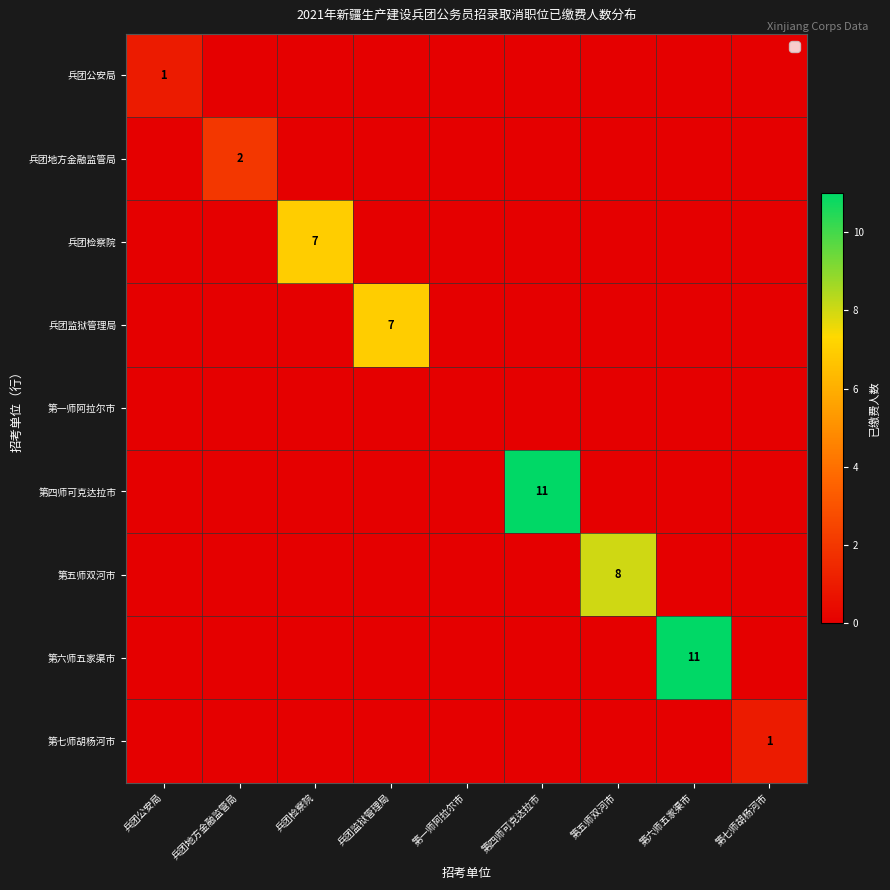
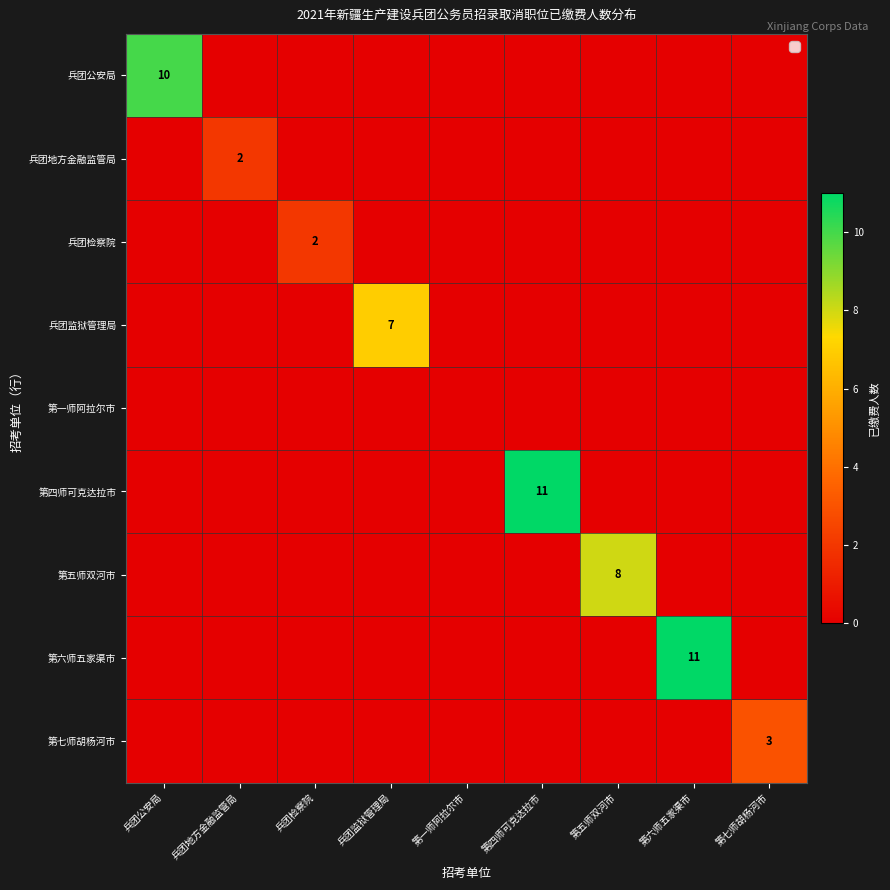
  {
    "兵团公安局": {
-     "兵团公安局": 1
+     "兵团公安局": 10
    },
    "兵团地方金融监管局": {
      "兵团地方金融监管局": 2
    },
    "兵团检察院": {
-     "兵团检察院": 7
+     "兵团检察院": 2
    },
    "兵团监狱管理局": {
      "兵团监狱管理局": 7
    },
    "第四师可克达拉市": {
      "第四师可克达拉市": 11
    },
    "第五师双河市": {
      "第五师双河市": 8
    },
    "第六师五家渠市": {
      "第六师五家渠市": 11
    },
    "第七师胡杨河市": {
-     "第七师胡杨河市": 1
+     "第七师胡杨河市": 3
    }
  }
